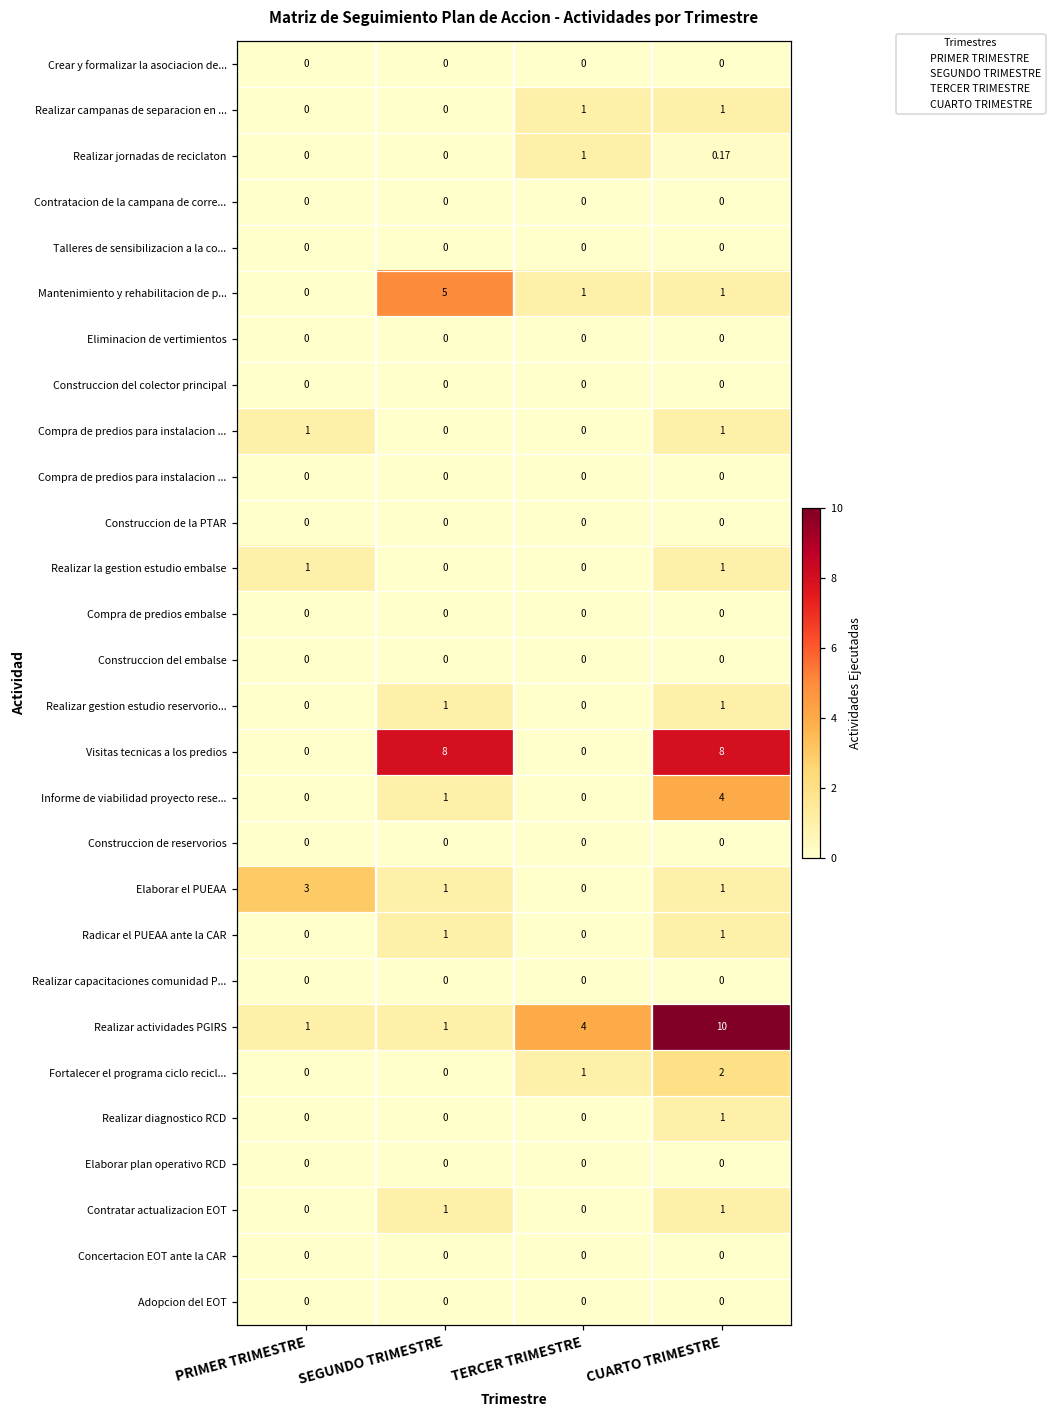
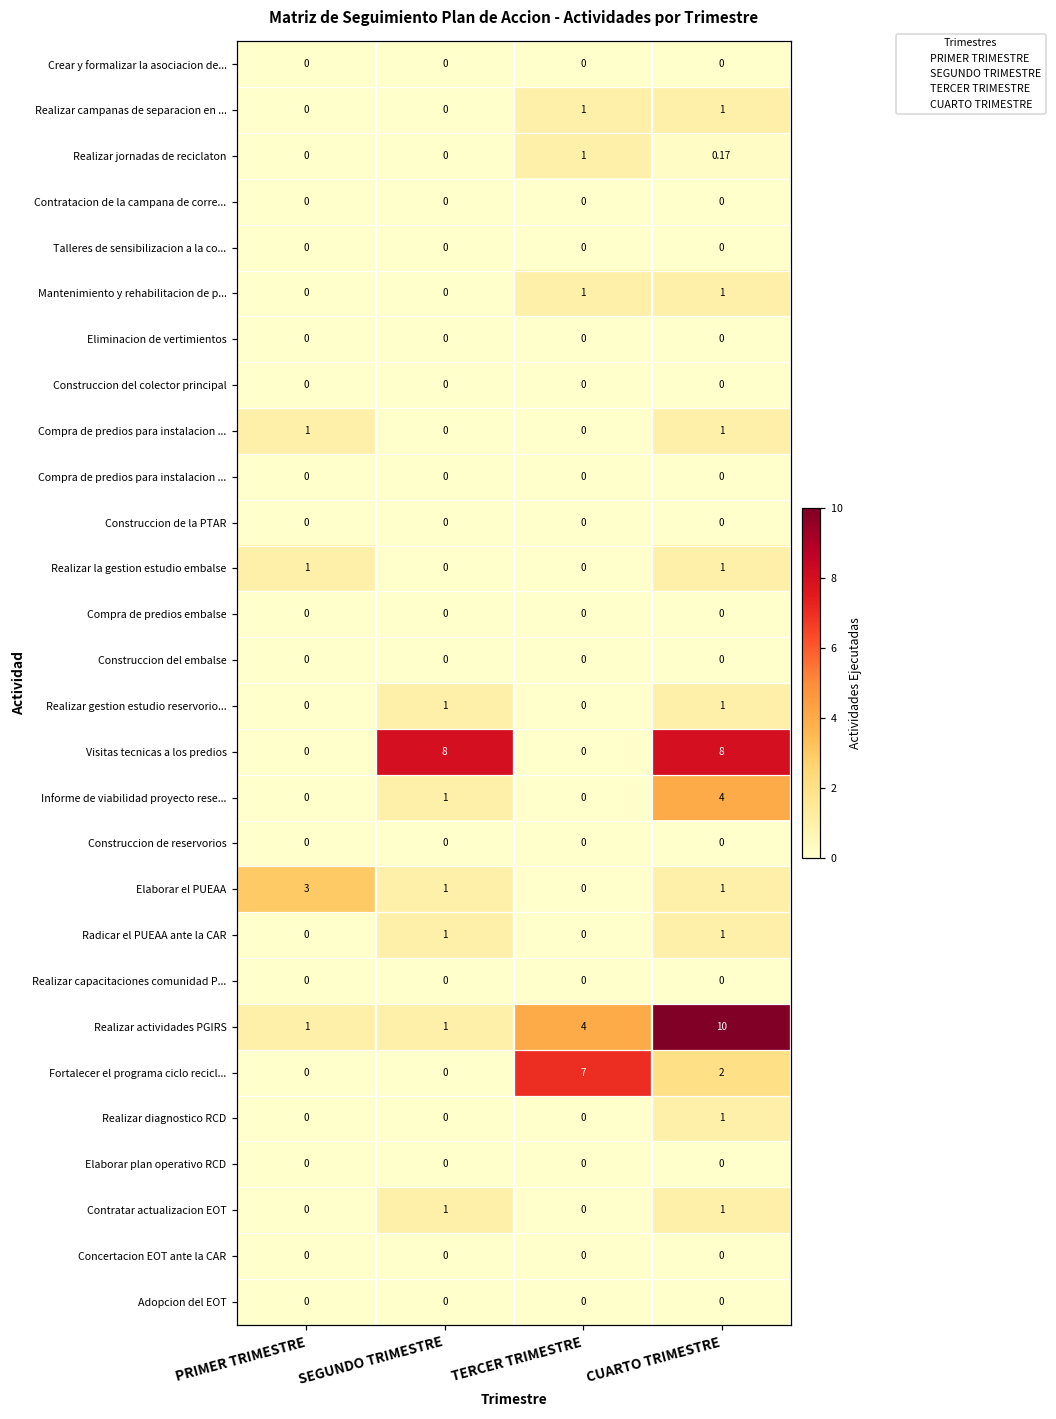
  {
    "Crear y formalizar la asociacion de...": {
      "PRIMER TRIMESTRE": 0,
      "SEGUNDO TRIMESTRE": 0,
      "TERCER TRIMESTRE": 0,
      "CUARTO TRIMESTRE": 0
    },
    "Realizar campanas de separacion en ...": {
      "PRIMER TRIMESTRE": 0,
      "SEGUNDO TRIMESTRE": 0,
      "TERCER TRIMESTRE": 1,
      "CUARTO TRIMESTRE": 1
    },
    "Realizar jornadas de reciclaton": {
      "PRIMER TRIMESTRE": 0,
      "SEGUNDO TRIMESTRE": 0,
      "TERCER TRIMESTRE": 1,
      "CUARTO TRIMESTRE": 0.17
    },
    "Contratacion de la campana de corre...": {
      "PRIMER TRIMESTRE": 0,
      "SEGUNDO TRIMESTRE": 0,
      "TERCER TRIMESTRE": 0,
      "CUARTO TRIMESTRE": 0
    },
    "Talleres de sensibilizacion a la co...": {
      "PRIMER TRIMESTRE": 0,
      "SEGUNDO TRIMESTRE": 0,
      "TERCER TRIMESTRE": 0,
      "CUARTO TRIMESTRE": 0
    },
    "Mantenimiento y rehabilitacion de p...": {
      "PRIMER TRIMESTRE": 0,
-     "SEGUNDO TRIMESTRE": 5,
+     "SEGUNDO TRIMESTRE": 0,
      "TERCER TRIMESTRE": 1,
      "CUARTO TRIMESTRE": 1
    },
    "Eliminacion de vertimientos": {
      "PRIMER TRIMESTRE": 0,
      "SEGUNDO TRIMESTRE": 0,
      "TERCER TRIMESTRE": 0,
      "CUARTO TRIMESTRE": 0
    },
    "Construccion del colector principal": {
      "PRIMER TRIMESTRE": 0,
      "SEGUNDO TRIMESTRE": 0,
      "TERCER TRIMESTRE": 0,
      "CUARTO TRIMESTRE": 0
    },
    "Construccion de la PTAR": {
      "PRIMER TRIMESTRE": 0,
      "SEGUNDO TRIMESTRE": 0,
      "TERCER TRIMESTRE": 0,
      "CUARTO TRIMESTRE": 0
    },
    "Realizar la gestion estudio embalse": {
      "PRIMER TRIMESTRE": 1,
      "SEGUNDO TRIMESTRE": 0,
      "TERCER TRIMESTRE": 0,
      "CUARTO TRIMESTRE": 1
    },
    "Compra de predios embalse": {
      "PRIMER TRIMESTRE": 0,
      "SEGUNDO TRIMESTRE": 0,
      "TERCER TRIMESTRE": 0,
      "CUARTO TRIMESTRE": 0
    },
    "Construccion del embalse": {
      "PRIMER TRIMESTRE": 0,
      "SEGUNDO TRIMESTRE": 0,
      "TERCER TRIMESTRE": 0,
      "CUARTO TRIMESTRE": 0
    },
    "Realizar gestion estudio reservorio...": {
      "PRIMER TRIMESTRE": 0,
      "SEGUNDO TRIMESTRE": 1,
      "TERCER TRIMESTRE": 0,
      "CUARTO TRIMESTRE": 1
    },
    "Visitas tecnicas a los predios": {
      "PRIMER TRIMESTRE": 0,
      "SEGUNDO TRIMESTRE": 8,
      "TERCER TRIMESTRE": 0,
      "CUARTO TRIMESTRE": 8
    },
    "Informe de viabilidad proyecto rese...": {
      "PRIMER TRIMESTRE": 0,
      "SEGUNDO TRIMESTRE": 1,
      "TERCER TRIMESTRE": 0,
      "CUARTO TRIMESTRE": 4
    },
    "Construccion de reservorios": {
      "PRIMER TRIMESTRE": 0,
      "SEGUNDO TRIMESTRE": 0,
      "TERCER TRIMESTRE": 0,
      "CUARTO TRIMESTRE": 0
    },
    "Elaborar el PUEAA": {
      "PRIMER TRIMESTRE": 3,
      "SEGUNDO TRIMESTRE": 1,
      "TERCER TRIMESTRE": 0,
      "CUARTO TRIMESTRE": 1
    },
    "Radicar el PUEAA ante la CAR": {
      "PRIMER TRIMESTRE": 0,
      "SEGUNDO TRIMESTRE": 1,
      "TERCER TRIMESTRE": 0,
      "CUARTO TRIMESTRE": 1
    },
    "Realizar capacitaciones comunidad P...": {
      "PRIMER TRIMESTRE": 0,
      "SEGUNDO TRIMESTRE": 0,
      "TERCER TRIMESTRE": 0,
      "CUARTO TRIMESTRE": 0
    },
    "Realizar actividades PGIRS": {
      "PRIMER TRIMESTRE": 1,
      "SEGUNDO TRIMESTRE": 1,
      "TERCER TRIMESTRE": 4,
      "CUARTO TRIMESTRE": 10
    },
    "Fortalecer el programa ciclo recicl...": {
      "PRIMER TRIMESTRE": 0,
      "SEGUNDO TRIMESTRE": 0,
-     "TERCER TRIMESTRE": 1,
+     "TERCER TRIMESTRE": 7,
      "CUARTO TRIMESTRE": 2
    },
    "Realizar diagnostico RCD": {
      "PRIMER TRIMESTRE": 0,
      "SEGUNDO TRIMESTRE": 0,
      "TERCER TRIMESTRE": 0,
      "CUARTO TRIMESTRE": 1
    },
    "Elaborar plan operativo RCD": {
      "PRIMER TRIMESTRE": 0,
      "SEGUNDO TRIMESTRE": 0,
      "TERCER TRIMESTRE": 0,
      "CUARTO TRIMESTRE": 0
    },
    "Contratar actualizacion EOT": {
      "PRIMER TRIMESTRE": 0,
      "SEGUNDO TRIMESTRE": 1,
      "TERCER TRIMESTRE": 0,
      "CUARTO TRIMESTRE": 1
    },
    "Concertacion EOT ante la CAR": {
      "PRIMER TRIMESTRE": 0,
      "SEGUNDO TRIMESTRE": 0,
      "TERCER TRIMESTRE": 0,
      "CUARTO TRIMESTRE": 0
    },
    "Adopcion del EOT": {
      "PRIMER TRIMESTRE": 0,
      "SEGUNDO TRIMESTRE": 0,
      "TERCER TRIMESTRE": 0,
      "CUARTO TRIMESTRE": 0
    }
  }
